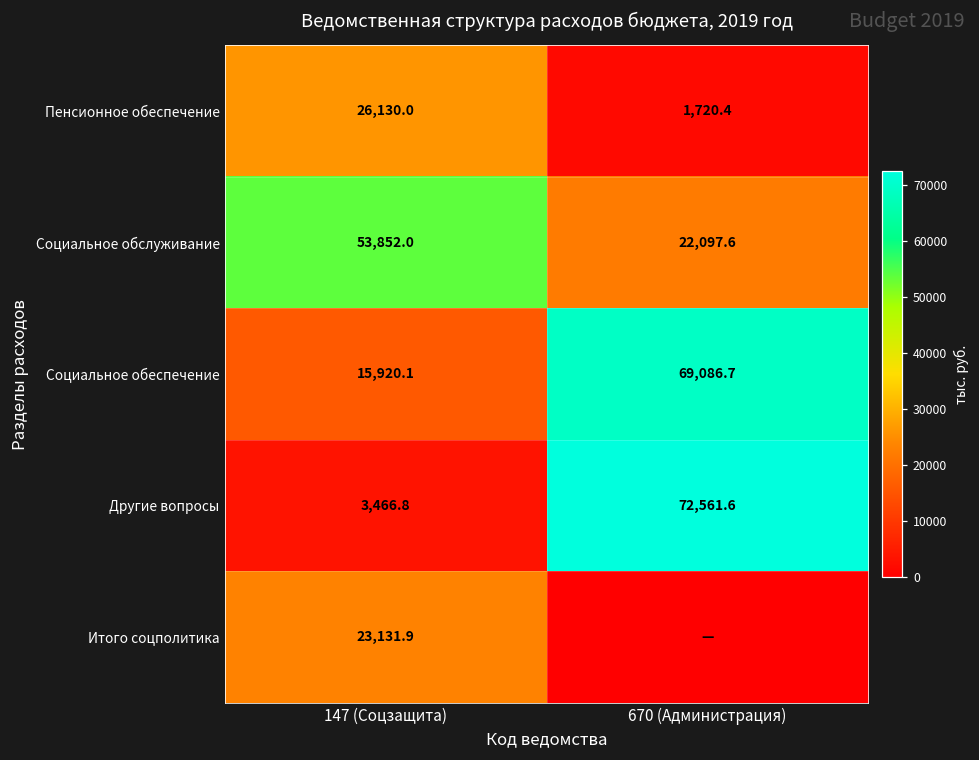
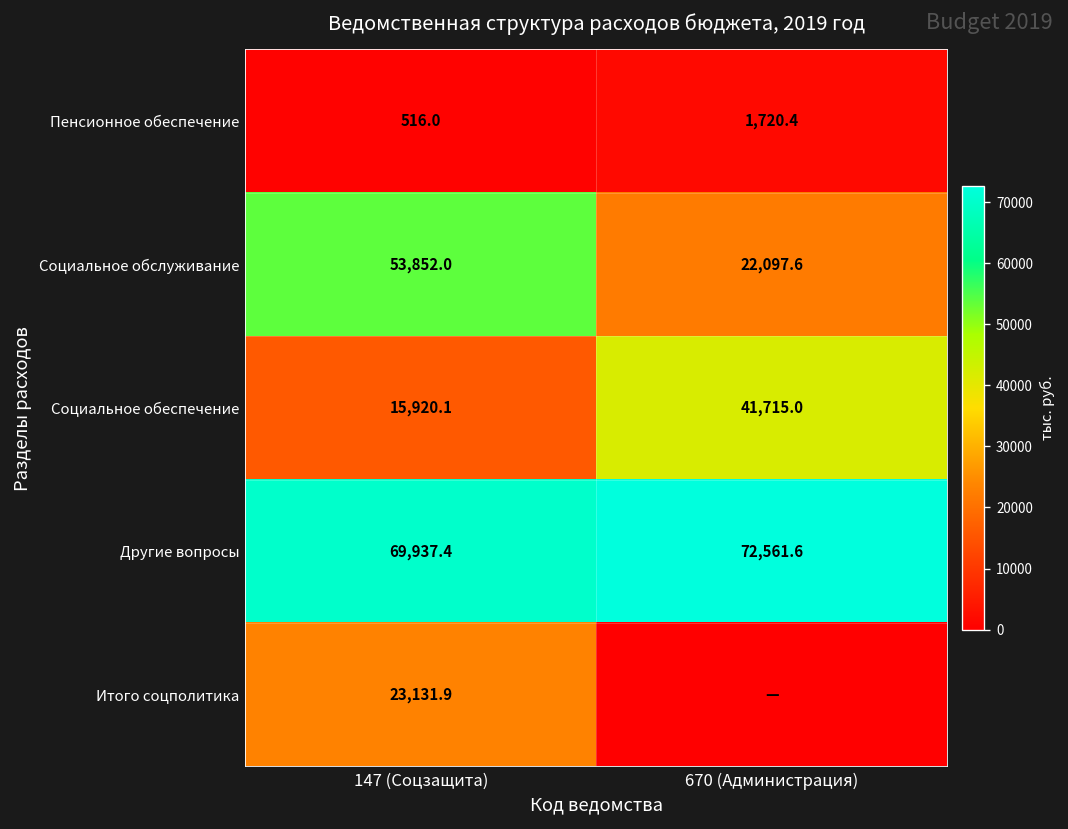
  {
    "Пенсионное обеспечение": {
-     "147 (Соцзащита)": "26,130.0",
+     "147 (Соцзащита)": "516.0",
      "670 (Администрация)": "1,720.4"
    },
    "Социальное обслуживание": {
      "147 (Соцзащита)": "53,852.0",
      "670 (Администрация)": "22,097.6"
    },
    "Социальное обеспечение": {
      "147 (Соцзащита)": "15,920.1",
-     "670 (Администрация)": "69,086.7"
+     "670 (Администрация)": "41,715.0"
    },
    "Другие вопросы": {
-     "147 (Соцзащита)": "3,466.8",
+     "147 (Соцзащита)": "69,937.4",
      "670 (Администрация)": "72,561.6"
    },
    "Итого соцполитика": {
      "147 (Соцзащита)": "23,131.9"
    }
  }
